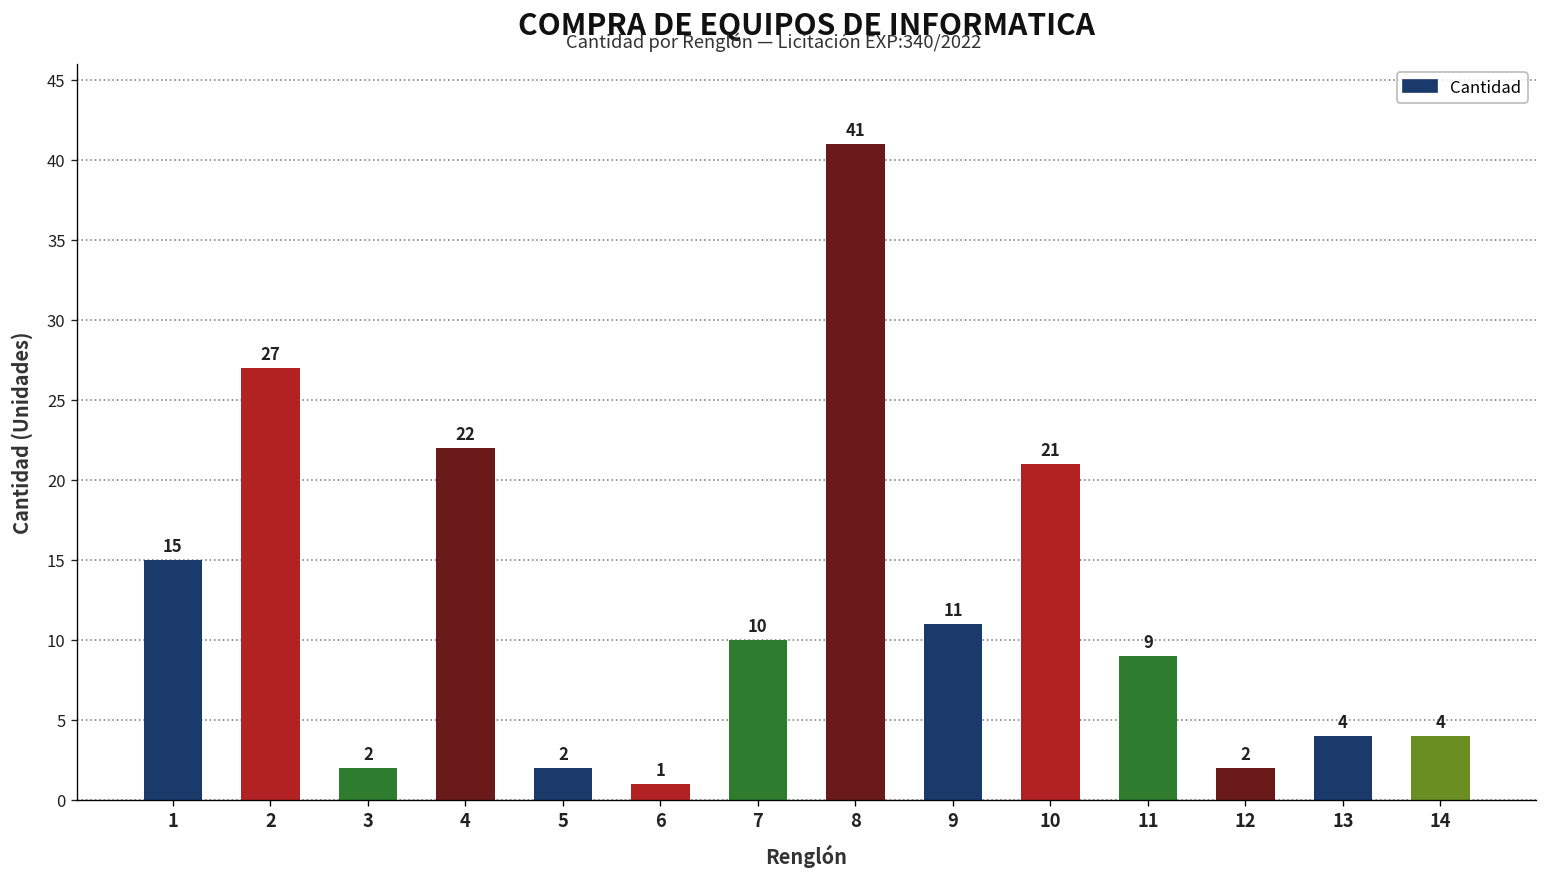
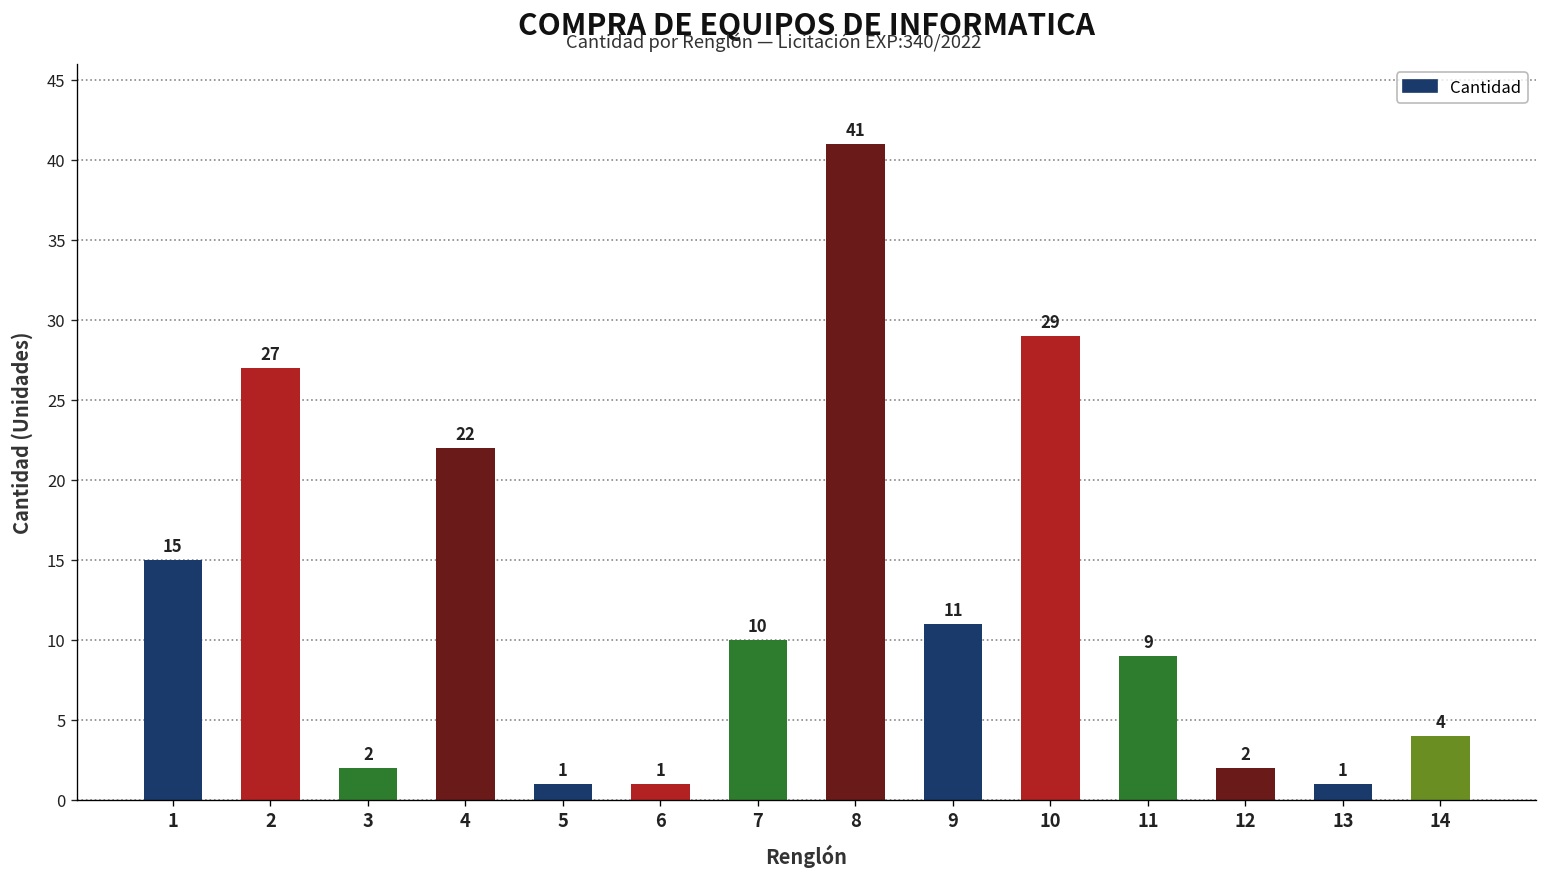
  {
    "1": 15,
    "2": 27,
    "3": 2,
    "4": 22,
-   "5": 2,
+   "5": 1,
    "6": 1,
    "7": 10,
    "8": 41,
    "9": 11,
-   "10": 21,
+   "10": 29,
    "11": 9,
    "12": 2,
-   "13": 4,
+   "13": 1,
    "14": 4
  }
